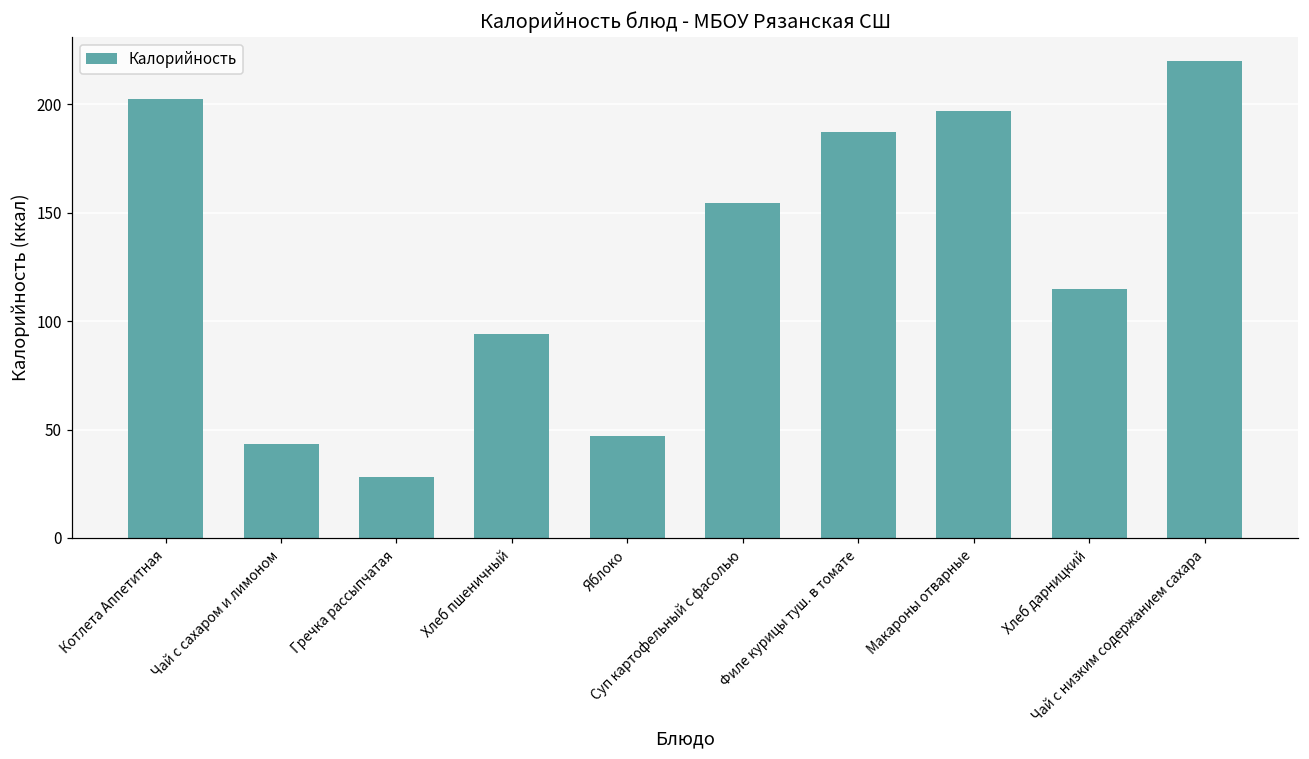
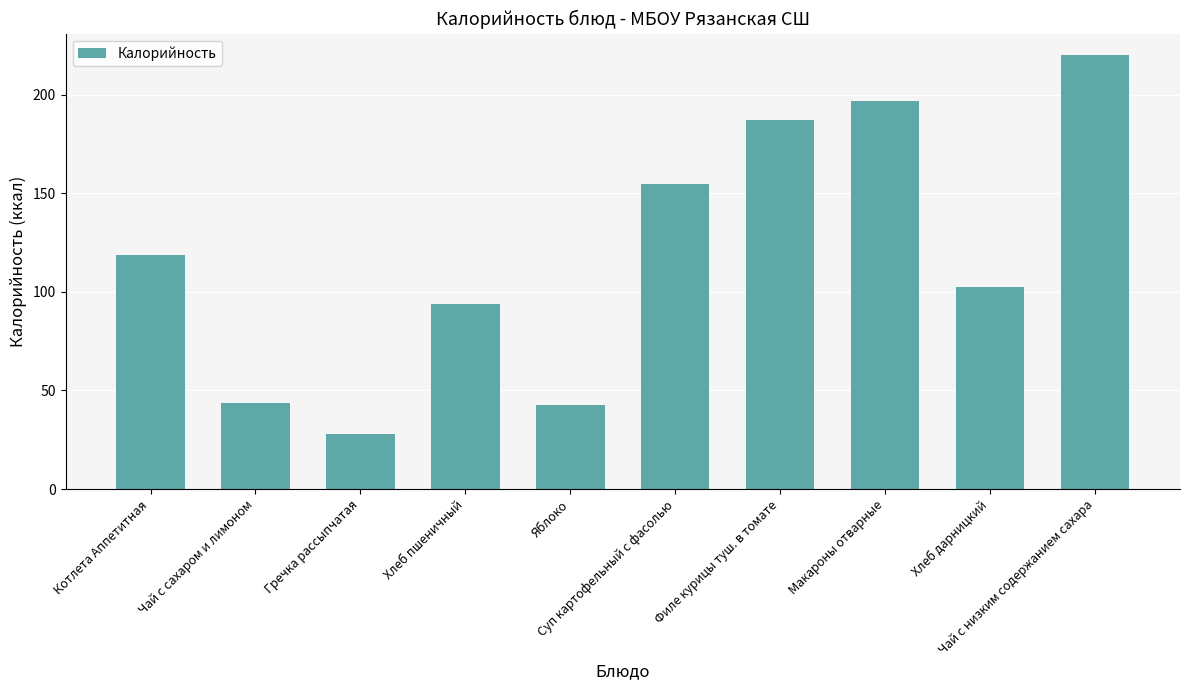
  {
-   "Котлета Аппетитная": 202,
+   "Котлета Аппетитная": 119,
    "Чай с сахаром и лимоном": 43,
    "Гречка рассыпчатая": 28,
    "Хлеб пшеничный": 94,
-   "Яблоко": 47,
+   "Яблоко": 43,
    "Суп картофельный с фасолью": 155,
    "Филе курицы туш. в томате": 187,
    "Макароны отварные": 197,
-   "Хлеб дарницкий": 115,
+   "Хлеб дарницкий": 103,
    "Чай с низким содержанием сахара": 220
  }
